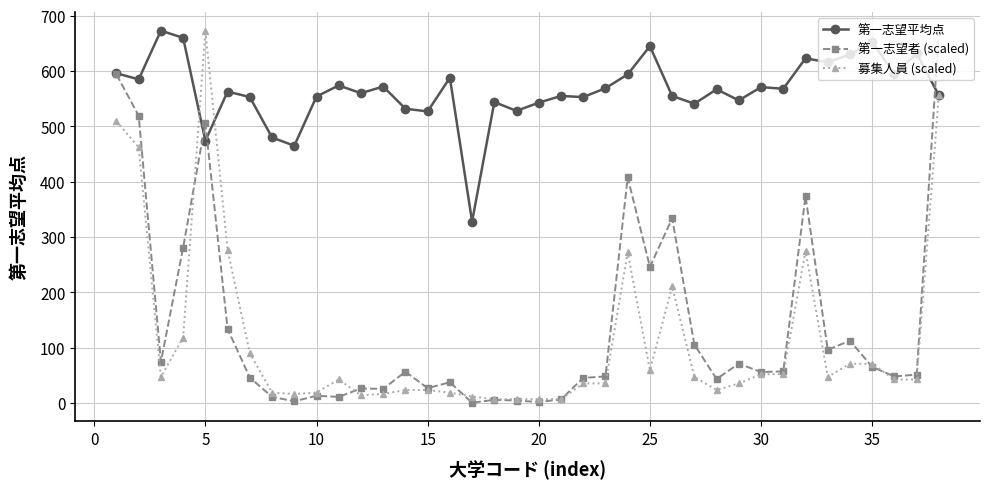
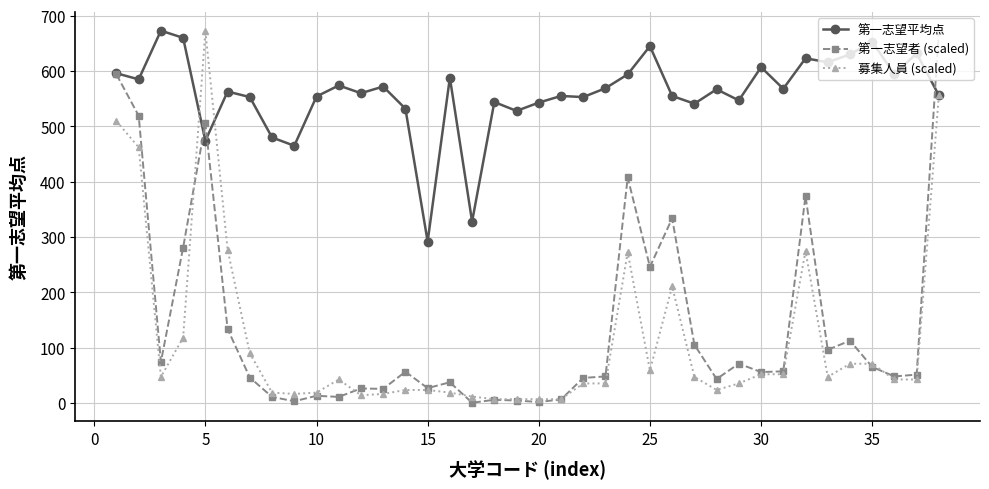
  {
    "第一志望平均点": {
      "5": 470,
      "10": 550,
-     "15": 530,
+     "15": 290,
      "20": 540,
      "25": 650,
-     "30": 570
+     "30": 610
    }
  }
